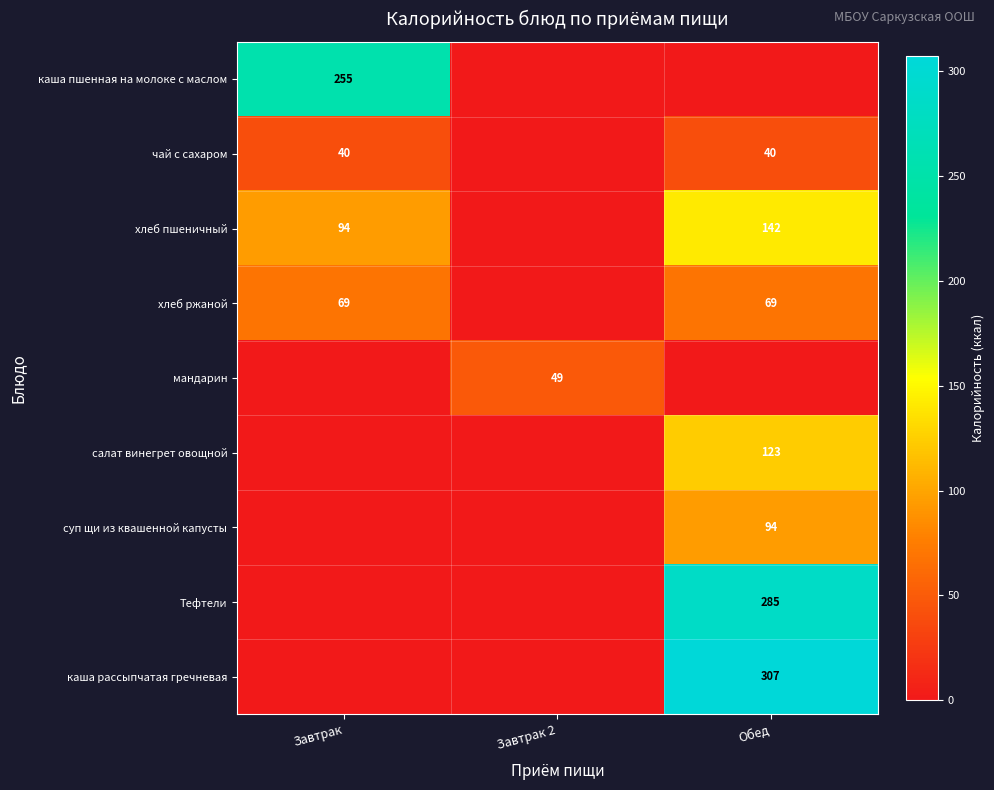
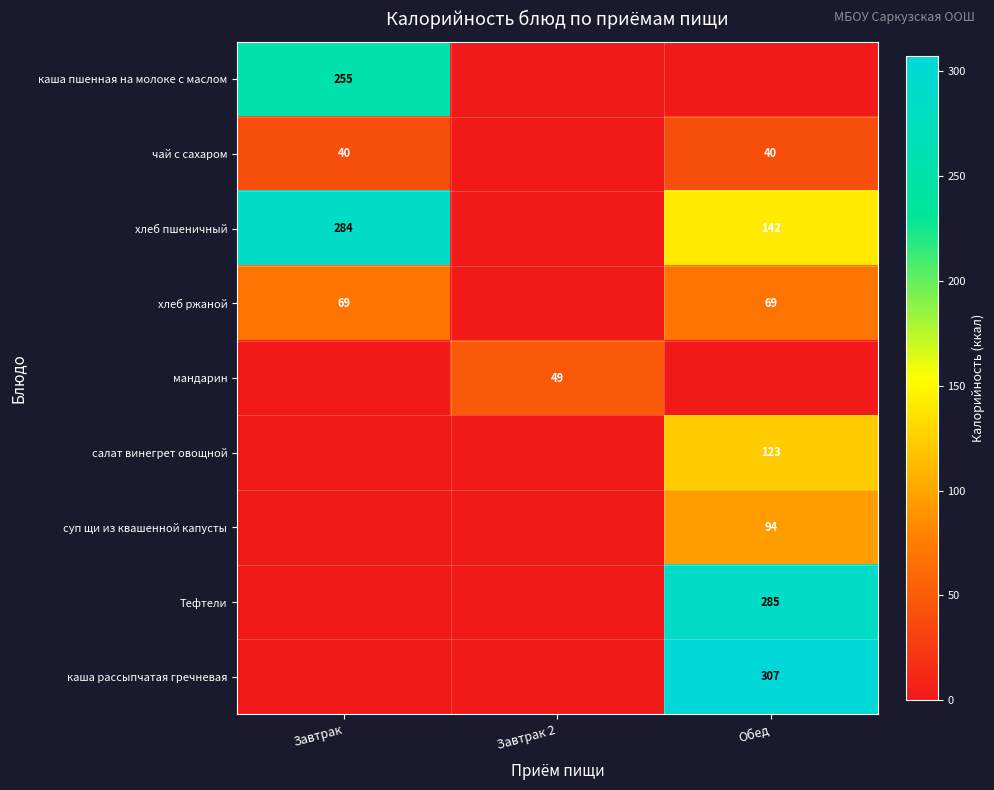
  {
    "каша пшенная на молоке с маслом": {
      "Завтрак": 255
    },
    "чай с сахаром": {
      "Завтрак": 40,
      "Обед": 40
    },
    "хлеб пшеничный": {
-     "Завтрак": 94,
+     "Завтрак": 284,
      "Обед": 142
    },
    "хлеб ржаной": {
      "Завтрак": 69,
      "Обед": 69
    },
    "мандарин": {
      "Завтрак 2": 49
    },
    "салат винегрет овощной": {
      "Обед": 123
    },
    "суп щи из квашенной капусты": {
      "Обед": 94
    },
    "Тефтели": {
      "Обед": 285
    },
    "каша рассыпчатая гречневая": {
      "Обед": 307
    }
  }
